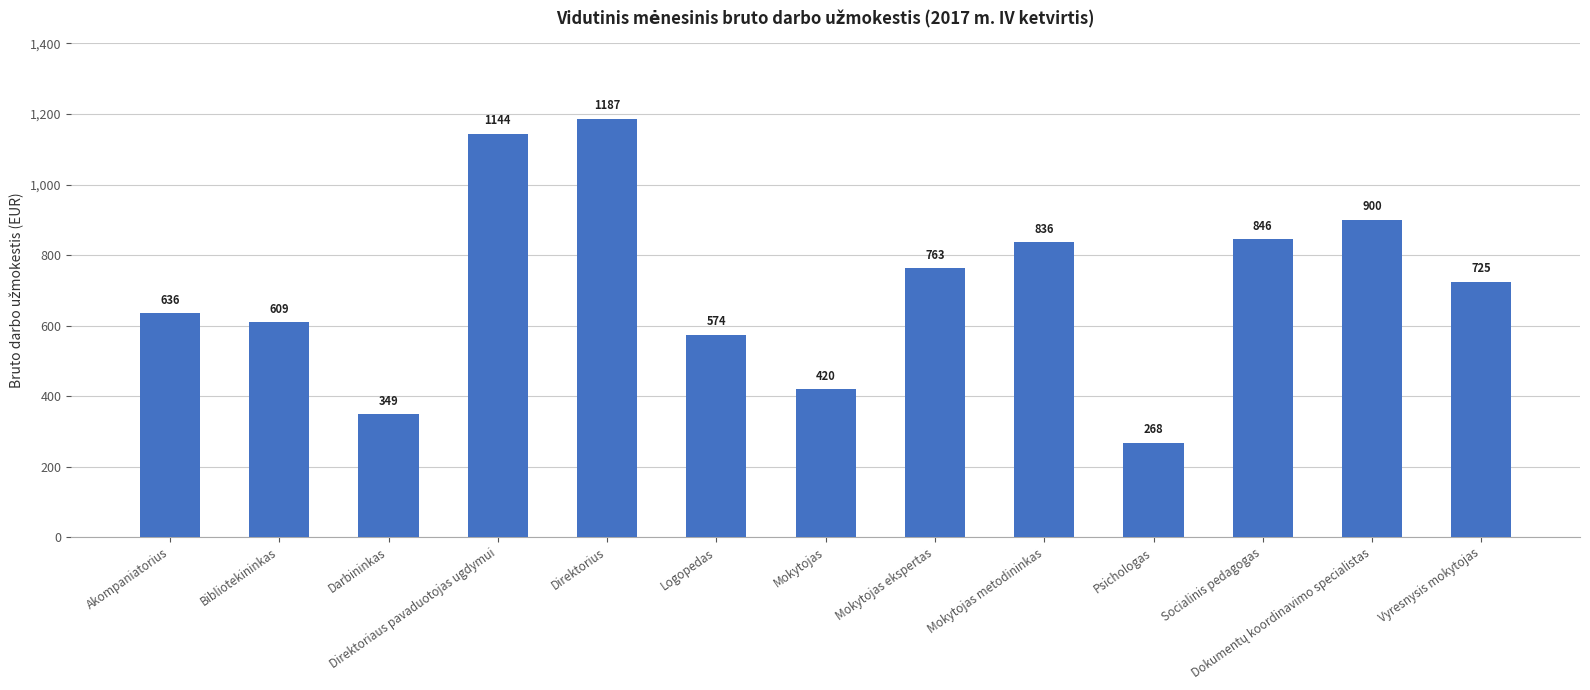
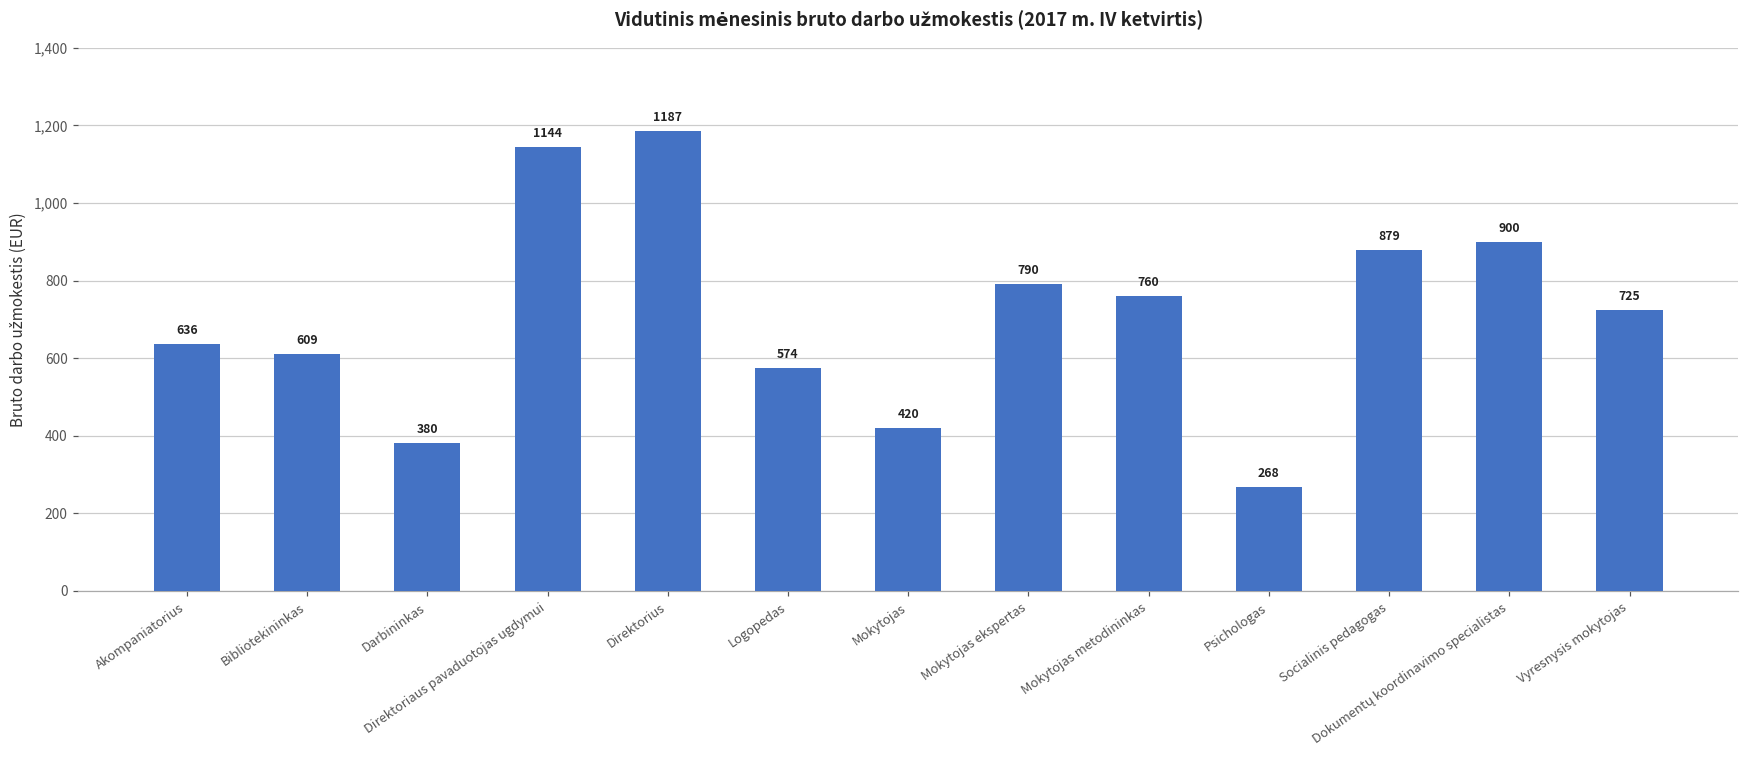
  {
    "Akompaniatorius": 636,
    "Bibliotekininkas": 609,
-   "Darbininkas": 349,
+   "Darbininkas": 380,
    "Direktoriaus pavaduotojas ugdymui": 1144,
    "Direktorius": 1187,
    "Logopedas": 574,
    "Mokytojas": 420,
-   "Mokytojas ekspertas": 763,
-   "Mokytojas metodininkas": 836,
+   "Mokytojas ekspertas": 790,
+   "Mokytojas metodininkas": 760,
    "Psichologas": 268,
-   "Socialinis pedagogas": 846,
+   "Socialinis pedagogas": 879,
    "Dokumentų koordinavimo specialistas": 900,
    "Vyresnysis mokytojas": 725
  }
